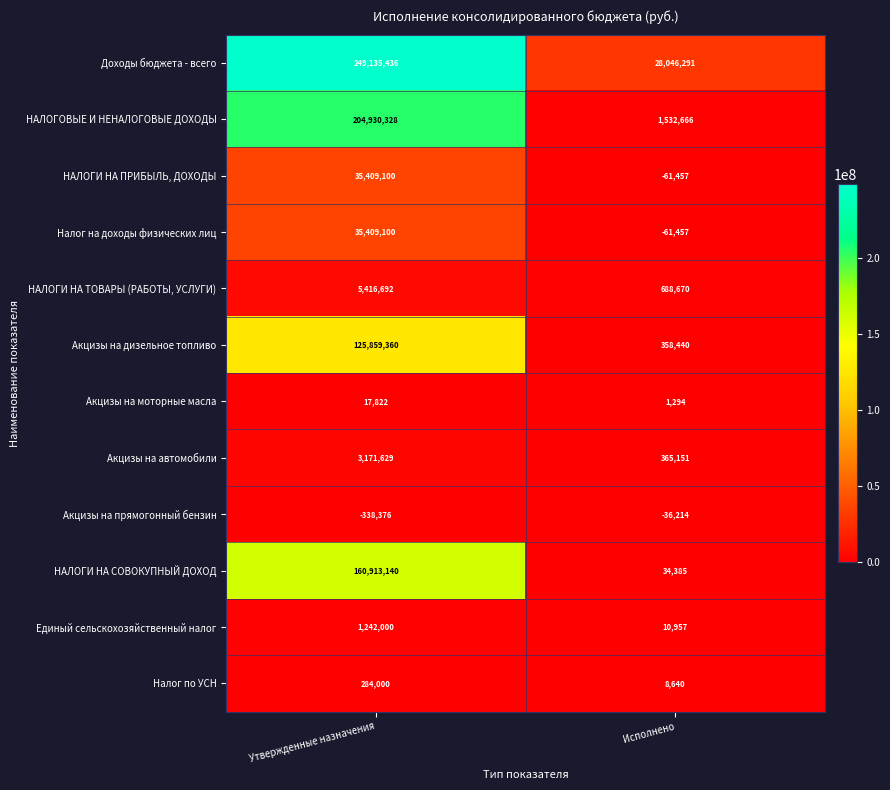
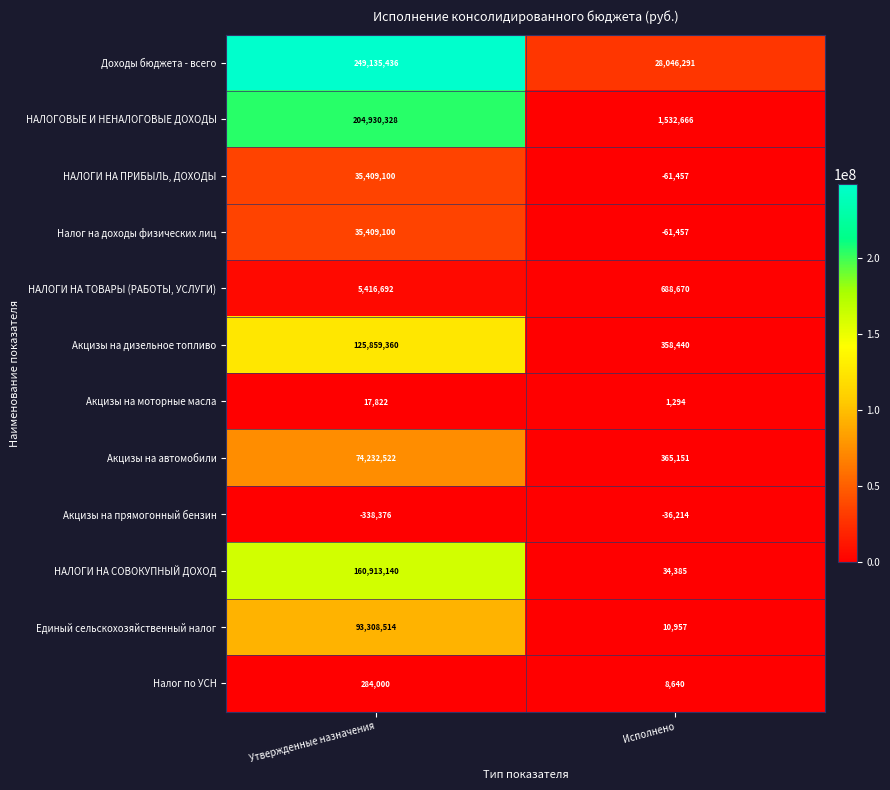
  {
    "Доходы бюджета - всего": {
      "Утвержденные назначения": "249,135,436",
      "Исполнено": "28,046,291"
    },
    "НАЛОГОВЫЕ И НЕНАЛОГОВЫЕ ДОХОДЫ": {
      "Утвержденные назначения": "204,930,328",
      "Исполнено": "1,532,666"
    },
    "НАЛОГИ НА ПРИБЫЛЬ, ДОХОДЫ": {
      "Утвержденные назначения": "35,409,100",
      "Исполнено": "-61,457"
    },
    "Налог на доходы физических лиц": {
      "Утвержденные назначения": "35,409,100",
      "Исполнено": "-61,457"
    },
    "НАЛОГИ НА ТОВАРЫ (РАБОТЫ, УСЛУГИ)": {
      "Утвержденные назначения": "5,416,692",
      "Исполнено": "688,670"
    },
    "Акцизы на дизельное топливо": {
      "Утвержденные назначения": "125,859,360",
      "Исполнено": "358,440"
    },
    "Акцизы на моторные масла": {
      "Утвержденные назначения": "17,822",
      "Исполнено": "1,294"
    },
    "Акцизы на автомобили": {
-     "Утвержденные назначения": "3,171,629",
+     "Утвержденные назначения": "74,232,522",
      "Исполнено": "365,151"
    },
    "Акцизы на прямогонный бензин": {
      "Утвержденные назначения": "-338,376",
      "Исполнено": "-36,214"
    },
    "НАЛОГИ НА СОВОКУПНЫЙ ДОХОД": {
      "Утвержденные назначения": "160,913,140",
      "Исполнено": "34,385"
    },
    "Единый сельскохозяйственный налог": {
-     "Утвержденные назначения": "1,242,000",
+     "Утвержденные назначения": "93,308,514",
      "Исполнено": "10,957"
    },
    "Налог по УСН": {
      "Утвержденные назначения": "284,000",
      "Исполнено": "8,640"
    }
  }
